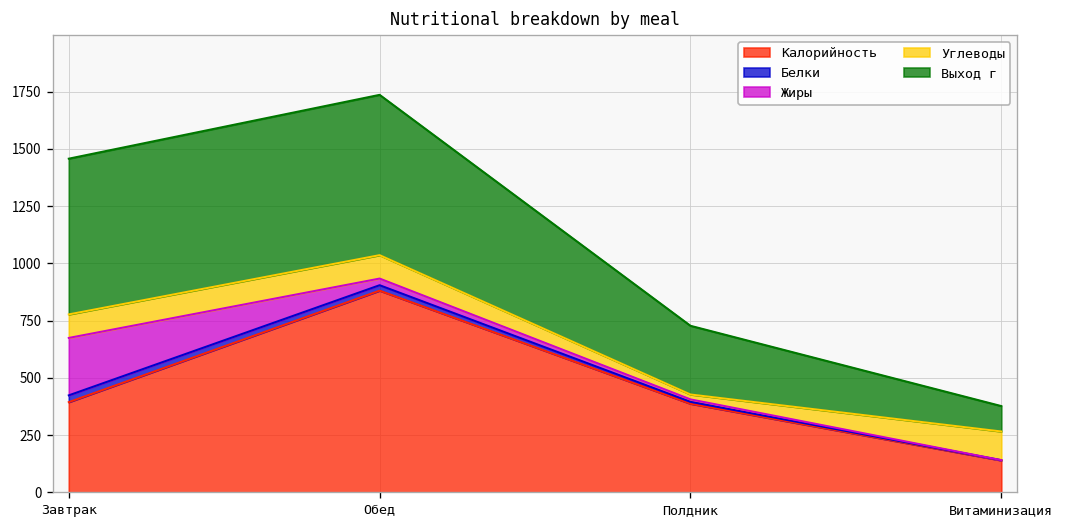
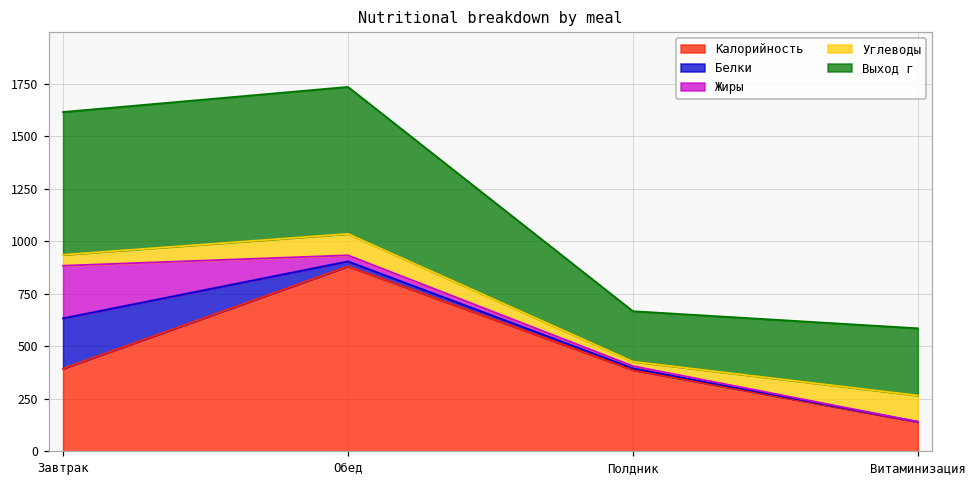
  {
    "Калорийность": {
      "Завтрак": 390,
      "Обед": 880
    },
    "Белки": {
-     "Завтрак": 30,
+     "Завтрак": 240,
      "Обед": 20
    },
    "Жиры": {
      "Завтрак": 250,
      "Обед": 30
    },
    "Углеводы": {
-     "Завтрак": 100,
+     "Завтрак": 50,
      "Обед": 100,
      "Полдник": 20,
      "Витаминизация": 130
    },
    "Выход г": {
      "Завтрак": 680,
      "Обед": 700,
-     "Полдник": 300,
-     "Витаминизация": 110
+     "Полдник": 240,
+     "Витаминизация": 320
    }
  }
